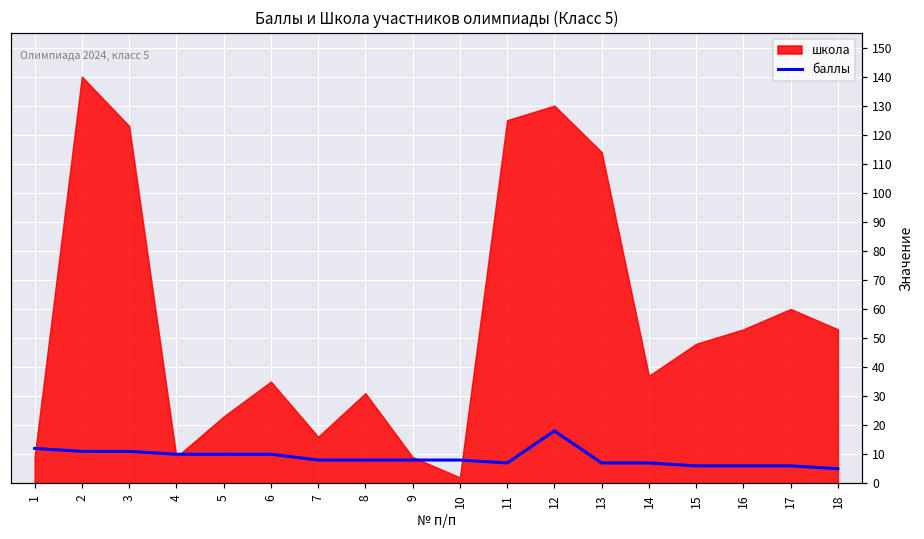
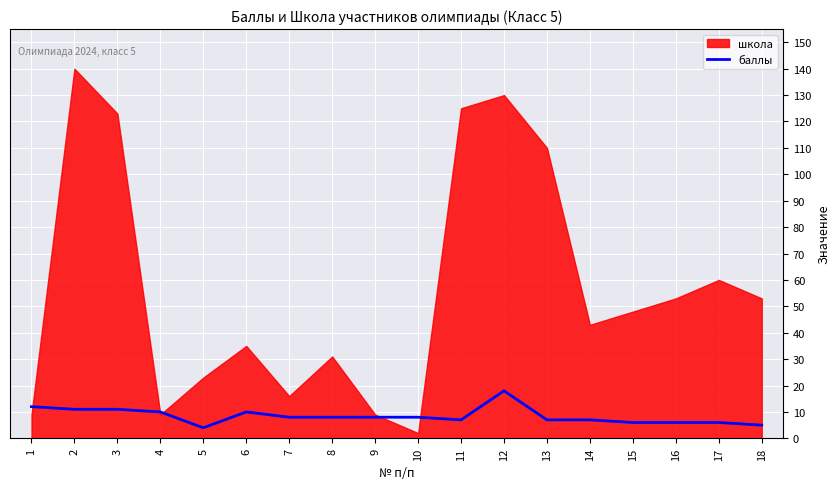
  {
    "баллы": {
      "1": 12,
      "2": 11,
      "3": 11,
      "4": 10,
-     "5": 10,
+     "5": 4,
      "6": 10,
      "7": 8,
      "8": 8,
      "9": 8,
      "10": 8,
      "11": 7,
      "12": 18,
      "13": 7,
      "14": 7,
      "15": 6,
      "16": 6,
      "17": 6,
      "18": 5
    },
    "школа": {
      "1": 9,
      "3": 123,
      "4": 9,
      "5": 23,
      "6": 35,
      "7": 16,
      "8": 31,
      "9": 9,
      "10": 2,
      "11": 125,
      "12": 130,
-     "13": 114,
-     "14": 37,
+     "13": 110,
+     "14": 43,
      "15": 48,
      "16": 53,
      "17": 60,
      "18": 53
    }
  }
